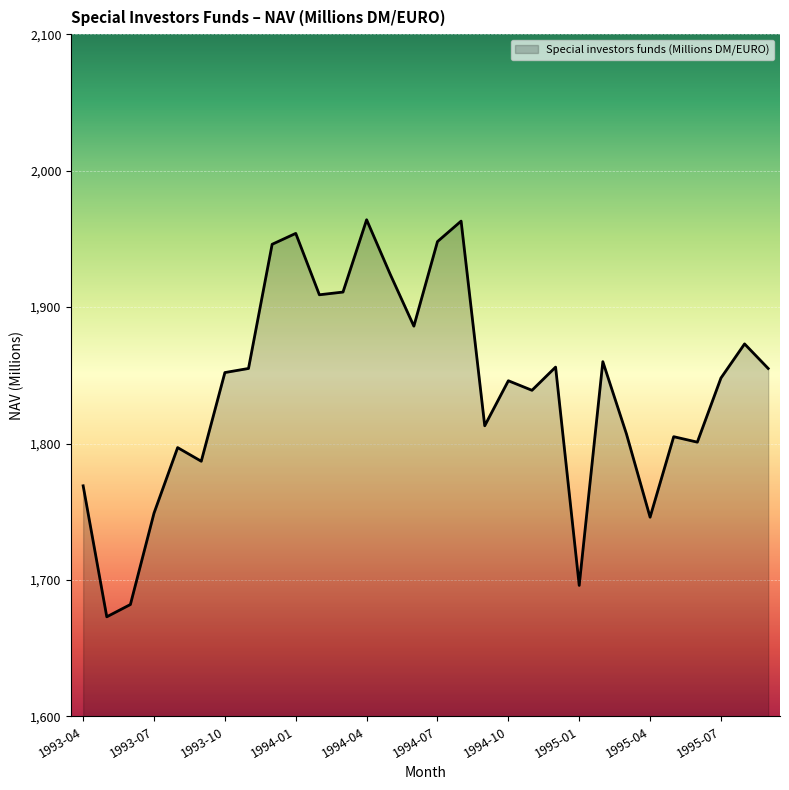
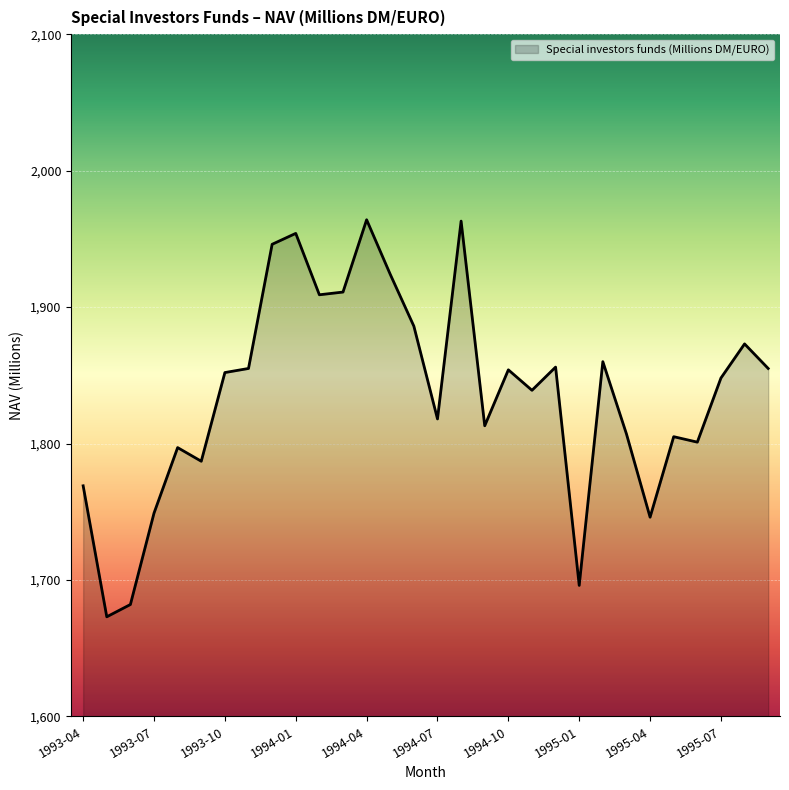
  {
    "1993-04": "1,769",
    "1993-07": "1,749",
    "1993-10": "1,852",
    "1994-01": "1,954",
    "1994-04": "1,964",
-   "1994-07": "1,948",
-   "1994-10": "1,846",
+   "1994-07": "1,818",
+   "1994-10": "1,854",
    "1995-01": "1,696",
    "1995-04": "1,746",
    "1995-07": "1,848"
  }
